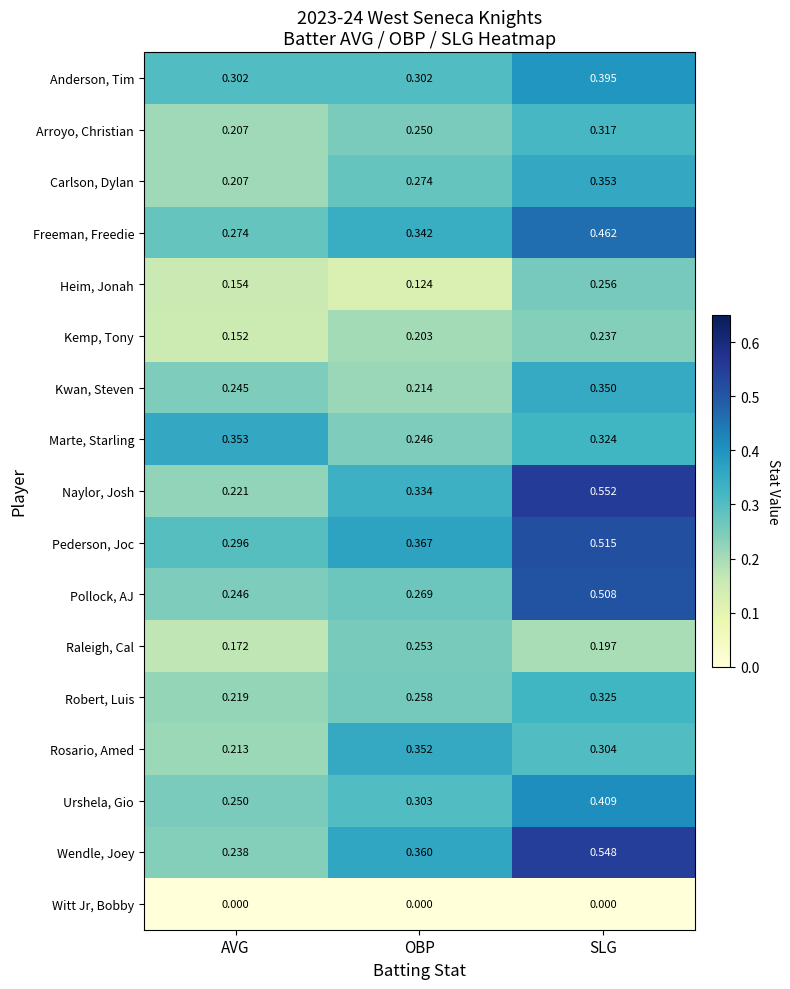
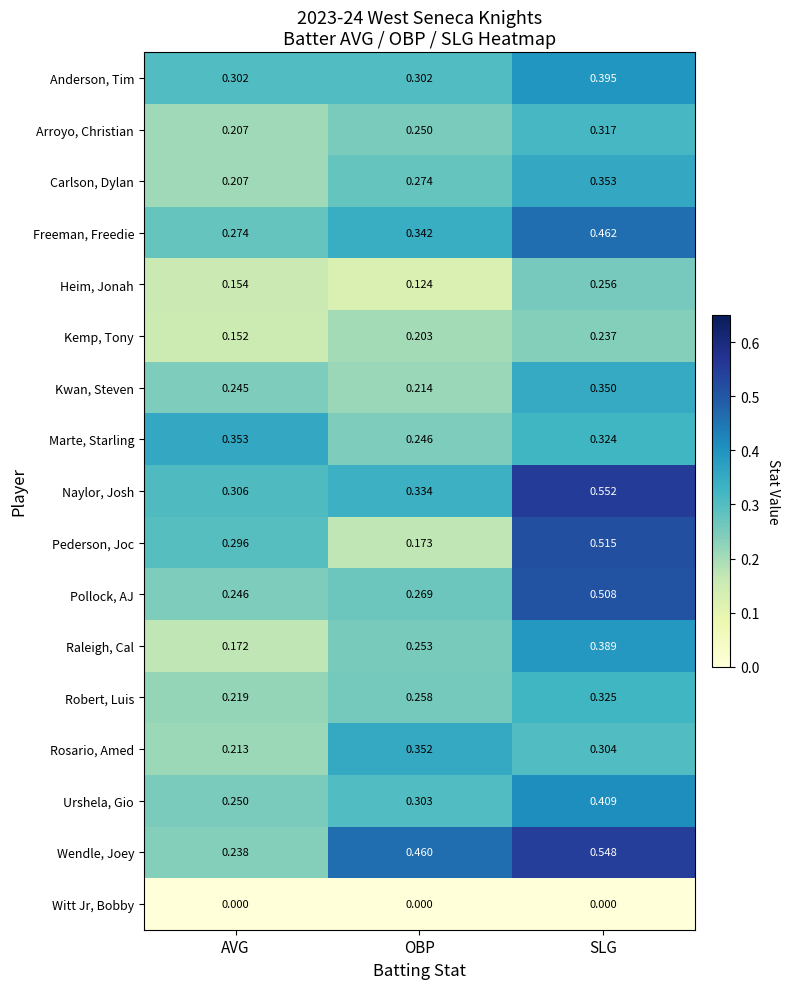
  {
    "Anderson, Tim": {
      "AVG": 0.302,
      "OBP": 0.302,
      "SLG": 0.395
    },
    "Arroyo, Christian": {
      "AVG": 0.207,
      "OBP": 0.250,
      "SLG": 0.317
    },
    "Carlson, Dylan": {
      "AVG": 0.207,
      "OBP": 0.274,
      "SLG": 0.353
    },
    "Freeman, Freedie": {
      "AVG": 0.274,
      "OBP": 0.342,
      "SLG": 0.462
    },
    "Heim, Jonah": {
      "AVG": 0.154,
      "OBP": 0.124,
      "SLG": 0.256
    },
    "Kemp, Tony": {
      "AVG": 0.152,
      "OBP": 0.203,
      "SLG": 0.237
    },
    "Kwan, Steven": {
      "AVG": 0.245,
      "OBP": 0.214,
      "SLG": 0.350
    },
    "Marte, Starling": {
      "AVG": 0.353,
      "OBP": 0.246,
      "SLG": 0.324
    },
    "Naylor, Josh": {
-     "AVG": 0.221,
+     "AVG": 0.306,
      "OBP": 0.334,
      "SLG": 0.552
    },
    "Pederson, Joc": {
      "AVG": 0.296,
-     "OBP": 0.367,
+     "OBP": 0.173,
      "SLG": 0.515
    },
    "Pollock, AJ": {
      "AVG": 0.246,
      "OBP": 0.269,
      "SLG": 0.508
    },
    "Raleigh, Cal": {
      "AVG": 0.172,
      "OBP": 0.253,
-     "SLG": 0.197
+     "SLG": 0.389
    },
    "Robert, Luis": {
      "AVG": 0.219,
      "OBP": 0.258,
      "SLG": 0.325
    },
    "Rosario, Amed": {
      "AVG": 0.213,
      "OBP": 0.352,
      "SLG": 0.304
    },
    "Urshela, Gio": {
      "AVG": 0.250,
      "OBP": 0.303,
      "SLG": 0.409
    },
    "Wendle, Joey": {
      "AVG": 0.238,
-     "OBP": 0.360,
+     "OBP": 0.460,
      "SLG": 0.548
    },
    "Witt Jr, Bobby": {
      "AVG": 0.000,
      "OBP": 0.000,
      "SLG": 0.000
    }
  }
